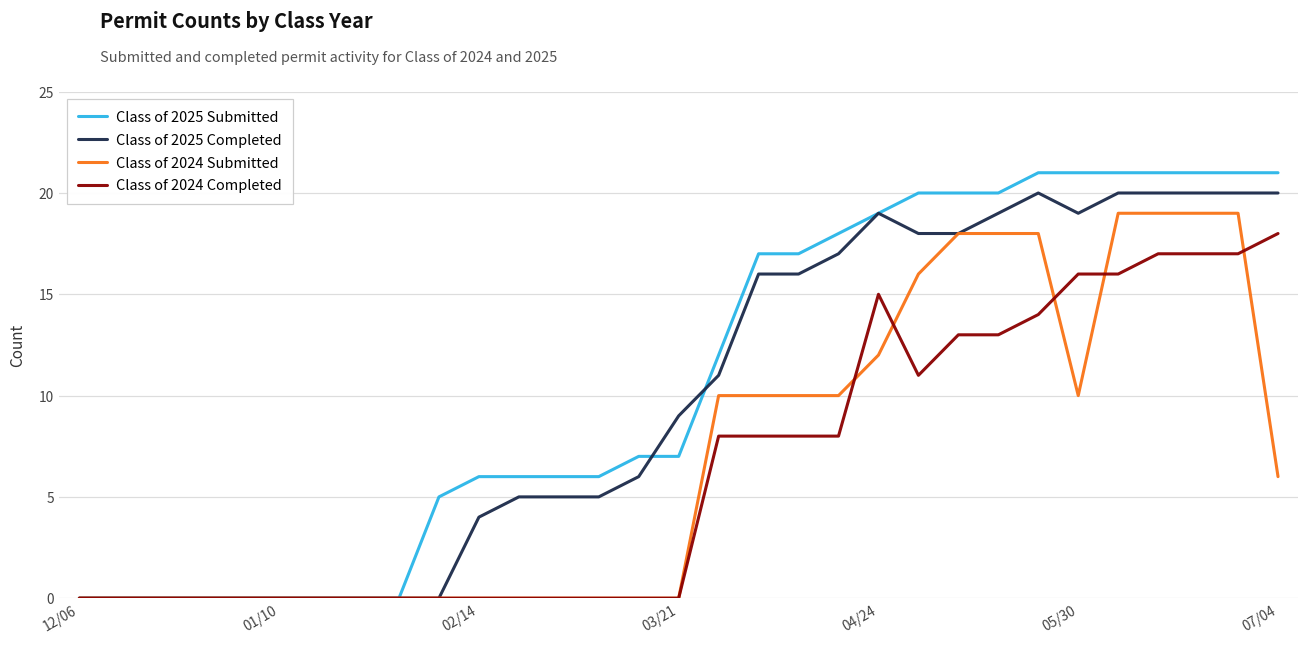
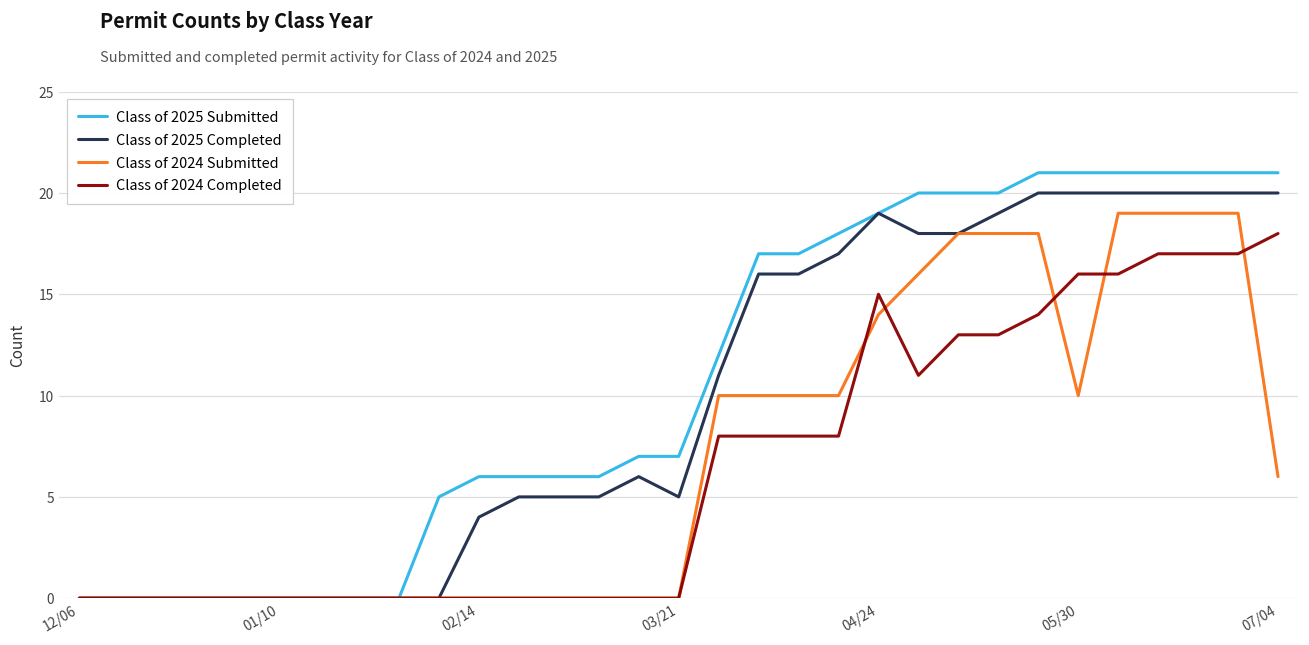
  {
    "Class of 2025 Submitted": {
      "02/14": 6,
      "03/21": 7,
      "05/30": 21,
      "07/04": 21
    },
    "Class of 2025 Completed": {
      "02/14": 4,
-     "03/21": 9,
-     "05/30": 19,
+     "03/21": 5,
+     "05/30": 20,
      "07/04": 20
    },
    "Class of 2024 Submitted": {
-     "04/24": 12,
+     "04/24": 14,
      "05/30": 10,
      "07/04": 6
    },
    "Class of 2024 Completed": {
      "04/24": 15,
      "05/30": 16,
      "07/04": 18
    }
  }
